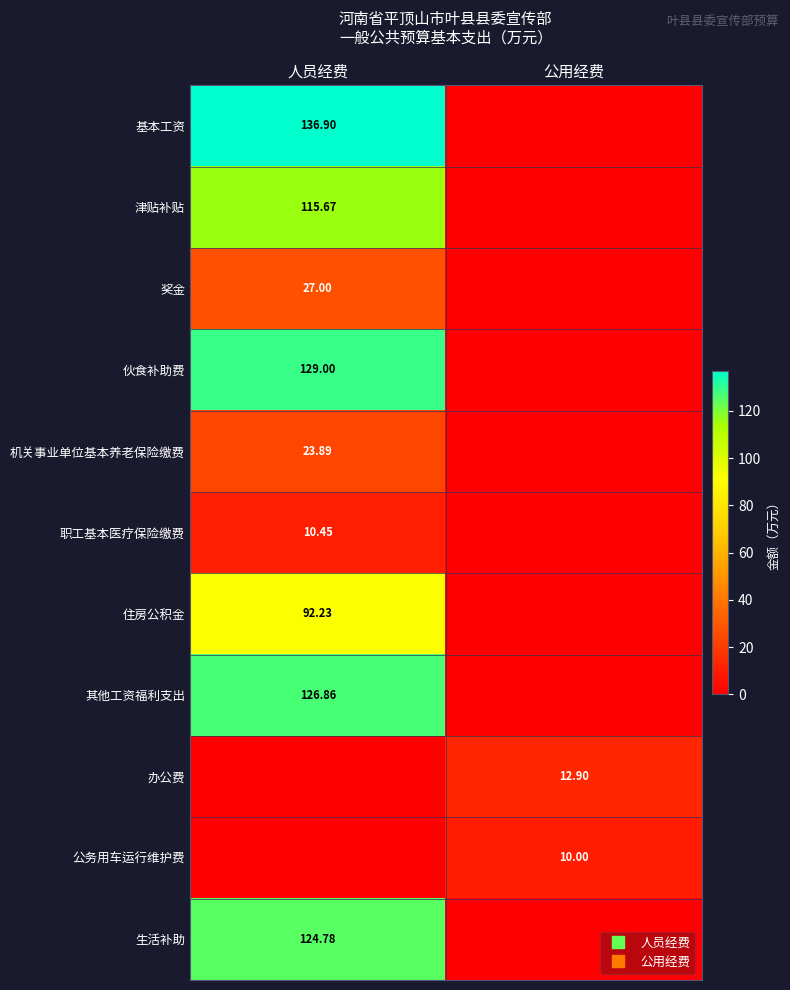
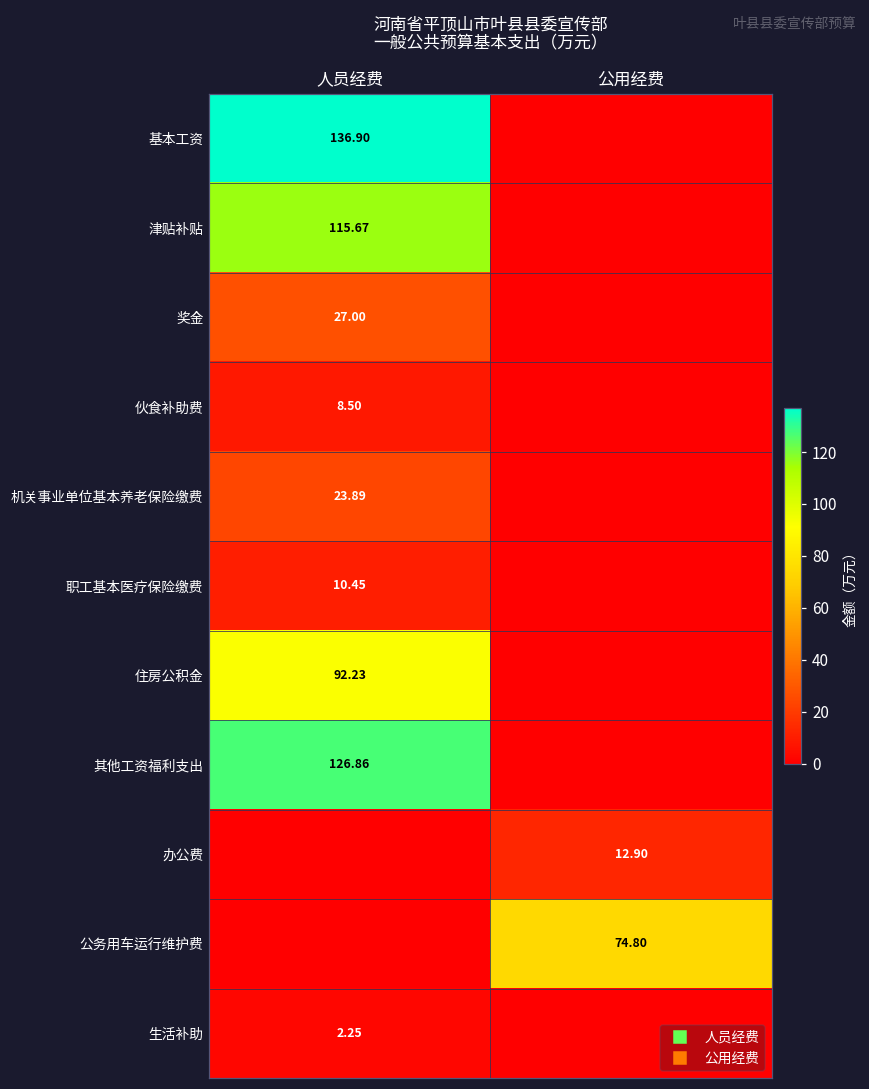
  {
    "基本工资": {
      "人员经费": 136.90
    },
    "津贴补贴": {
      "人员经费": 115.67
    },
    "奖金": {
      "人员经费": 27.00
    },
    "伙食补助费": {
-     "人员经费": 129.00
+     "人员经费": 8.50
    },
    "机关事业单位基本养老保险缴费": {
      "人员经费": 23.89
    },
    "职工基本医疗保险缴费": {
      "人员经费": 10.45
    },
    "住房公积金": {
      "人员经费": 92.23
    },
    "其他工资福利支出": {
      "人员经费": 126.86
    },
    "办公费": {
      "公用经费": 12.90
    },
    "公务用车运行维护费": {
-     "公用经费": 10.00
+     "公用经费": 74.80
    },
    "生活补助": {
-     "人员经费": 124.78
+     "人员经费": 2.25
    }
  }
